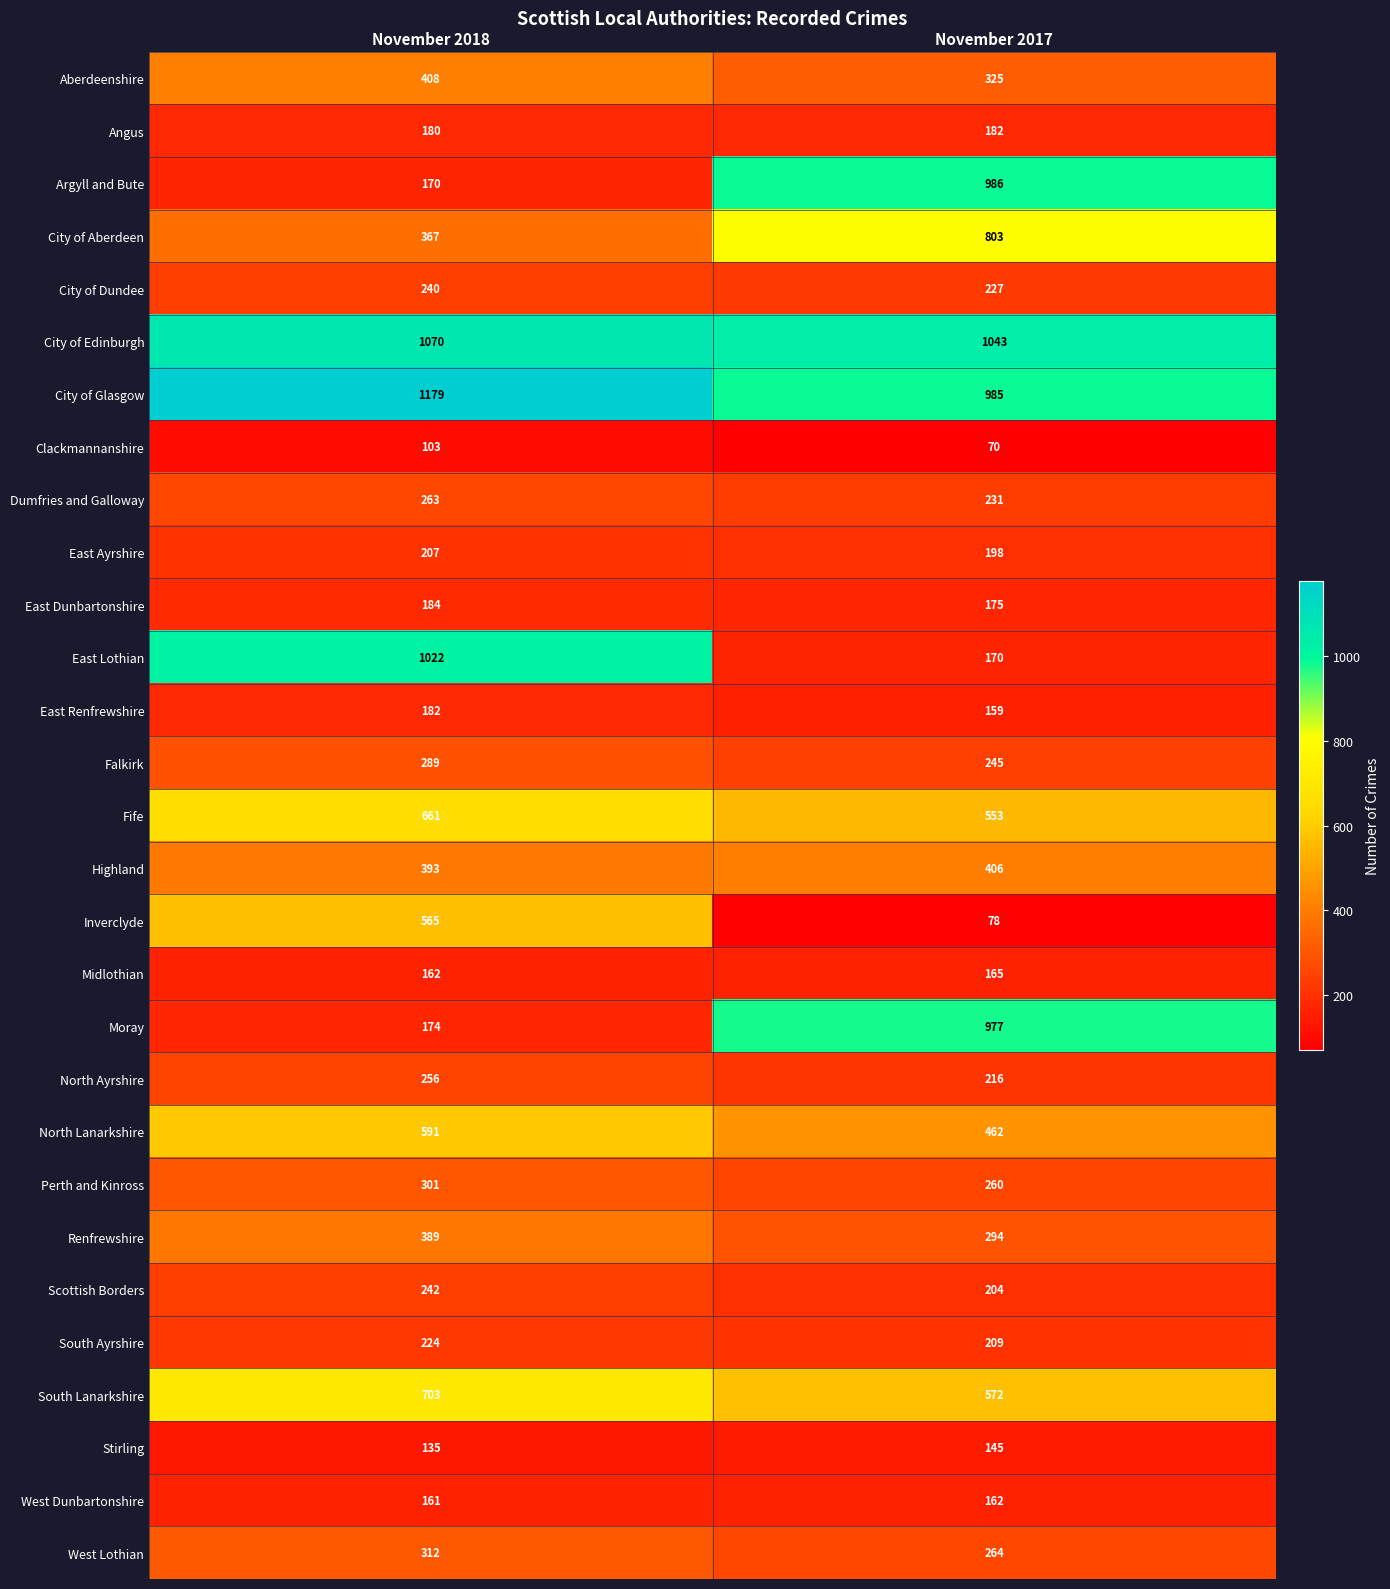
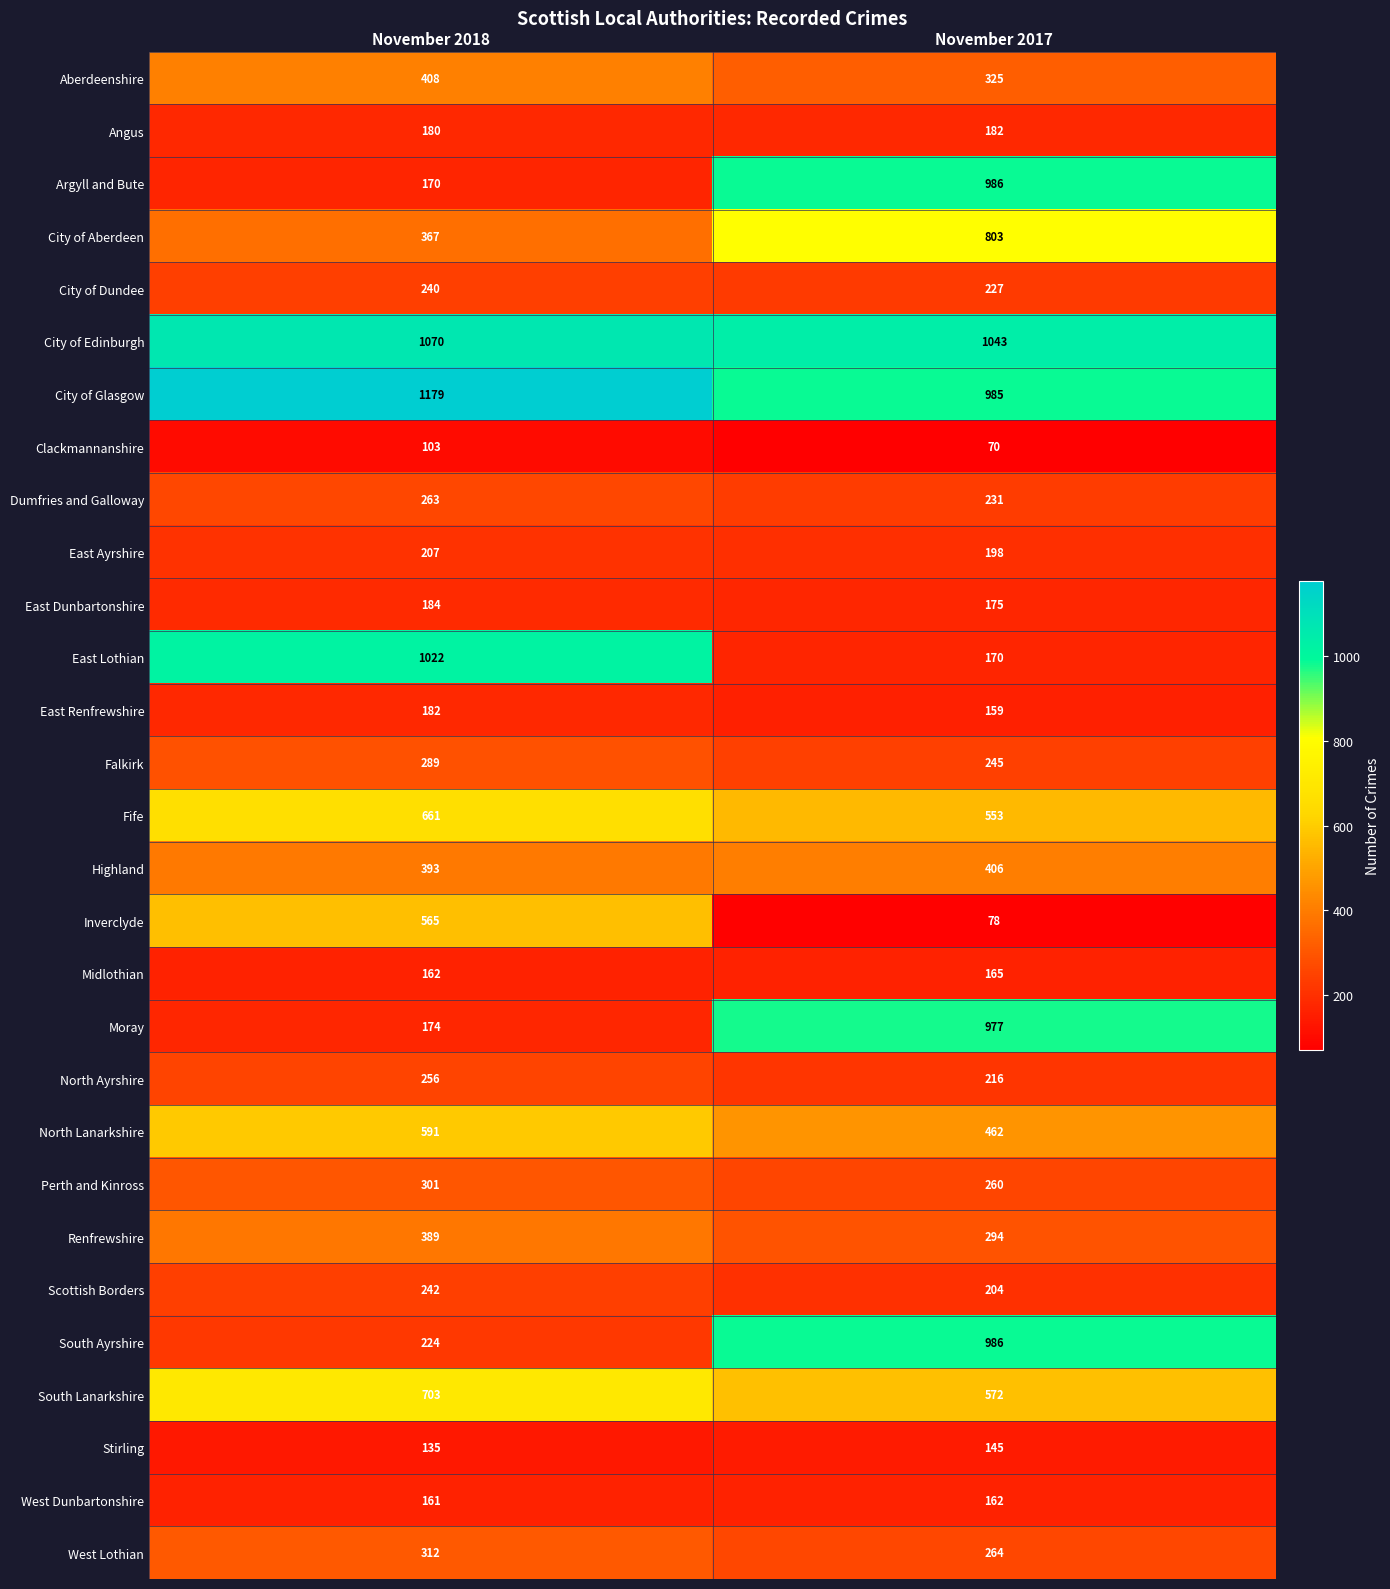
  {
    "Aberdeenshire": {
      "November 2018": 408,
      "November 2017": 325
    },
    "Angus": {
      "November 2018": 180,
      "November 2017": 182
    },
    "Argyll and Bute": {
      "November 2018": 170,
      "November 2017": 986
    },
    "City of Aberdeen": {
      "November 2018": 367,
      "November 2017": 803
    },
    "City of Dundee": {
      "November 2018": 240,
      "November 2017": 227
    },
    "City of Edinburgh": {
      "November 2018": 1070,
      "November 2017": 1043
    },
    "City of Glasgow": {
      "November 2018": 1179,
      "November 2017": 985
    },
    "Clackmannanshire": {
      "November 2018": 103,
      "November 2017": 70
    },
    "Dumfries and Galloway": {
      "November 2018": 263,
      "November 2017": 231
    },
    "East Ayrshire": {
      "November 2018": 207,
      "November 2017": 198
    },
    "East Dunbartonshire": {
      "November 2018": 184,
      "November 2017": 175
    },
    "East Lothian": {
      "November 2018": 1022,
      "November 2017": 170
    },
    "East Renfrewshire": {
      "November 2018": 182,
      "November 2017": 159
    },
    "Falkirk": {
      "November 2018": 289,
      "November 2017": 245
    },
    "Fife": {
      "November 2018": 661,
      "November 2017": 553
    },
    "Highland": {
      "November 2018": 393,
      "November 2017": 406
    },
    "Inverclyde": {
      "November 2018": 565,
      "November 2017": 78
    },
    "Midlothian": {
      "November 2018": 162,
      "November 2017": 165
    },
    "Moray": {
      "November 2018": 174,
      "November 2017": 977
    },
    "North Ayrshire": {
      "November 2018": 256,
      "November 2017": 216
    },
    "North Lanarkshire": {
      "November 2018": 591,
      "November 2017": 462
    },
    "Perth and Kinross": {
      "November 2018": 301,
      "November 2017": 260
    },
    "Renfrewshire": {
      "November 2018": 389,
      "November 2017": 294
    },
    "Scottish Borders": {
      "November 2018": 242,
      "November 2017": 204
    },
    "South Ayrshire": {
      "November 2018": 224,
-     "November 2017": 209
+     "November 2017": 986
    },
    "South Lanarkshire": {
      "November 2018": 703,
      "November 2017": 572
    },
    "Stirling": {
      "November 2018": 135,
      "November 2017": 145
    },
    "West Dunbartonshire": {
      "November 2018": 161,
      "November 2017": 162
    },
    "West Lothian": {
      "November 2018": 312,
      "November 2017": 264
    }
  }
